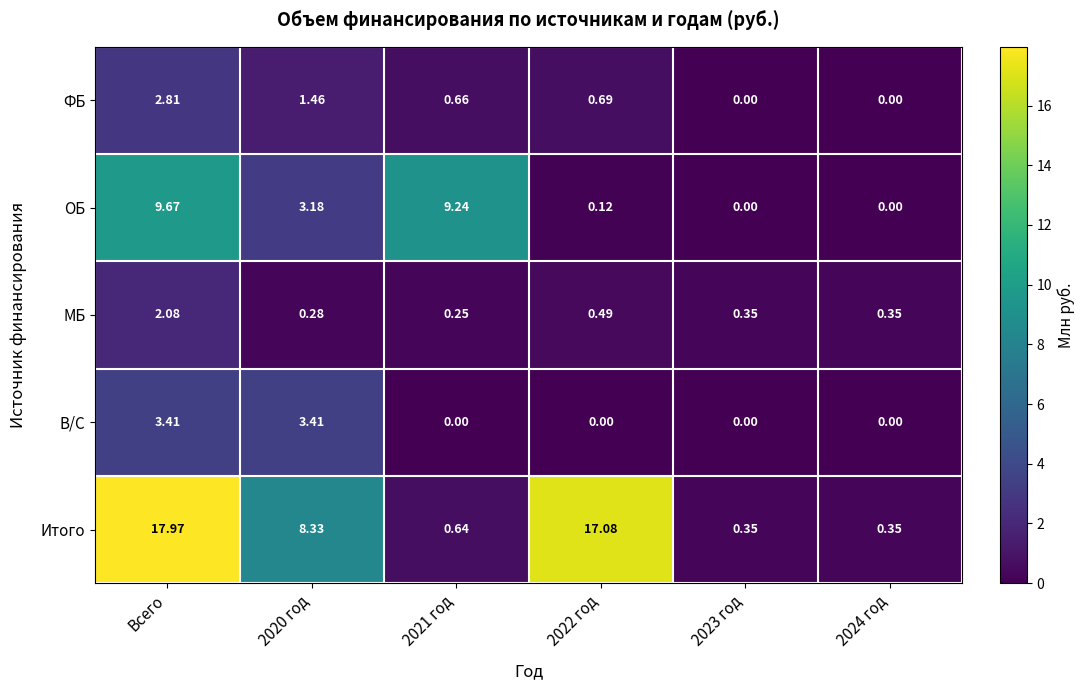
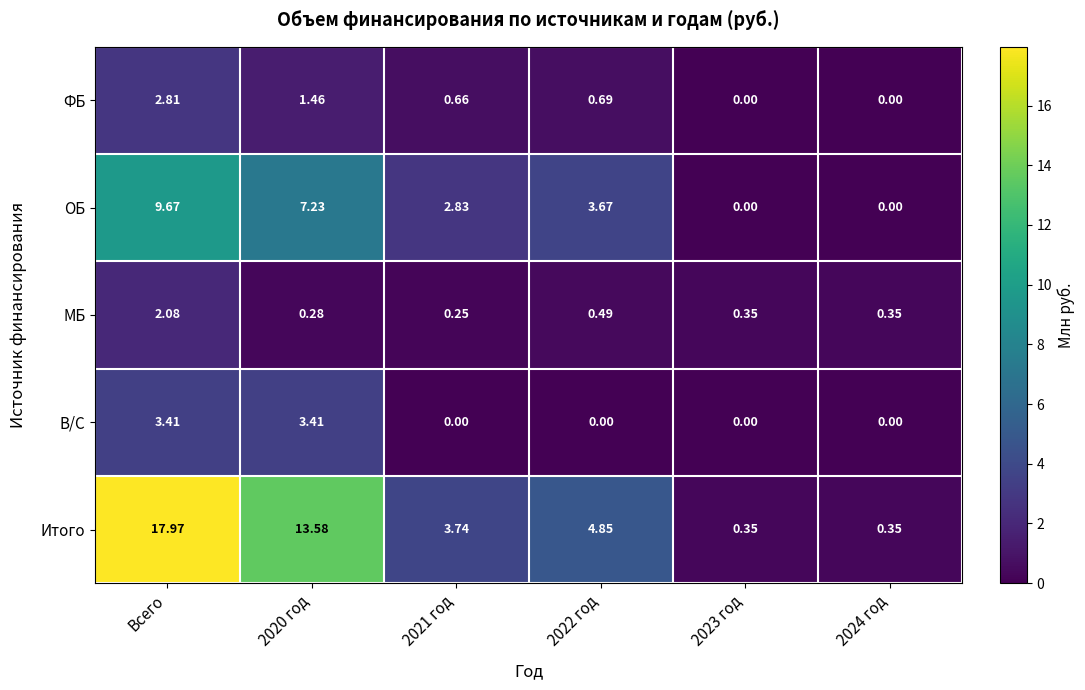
  {
    "ФБ": {
      "Всего": 2.81,
      "2020 год": 1.46,
      "2021 год": 0.66,
      "2022 год": 0.69,
      "2023 год": 0.00,
      "2024 год": 0.00
    },
    "ОБ": {
      "Всего": 9.67,
-     "2020 год": 3.18,
-     "2021 год": 9.24,
-     "2022 год": 0.12,
+     "2020 год": 7.23,
+     "2021 год": 2.83,
+     "2022 год": 3.67,
      "2023 год": 0.00,
      "2024 год": 0.00
    },
    "МБ": {
      "Всего": 2.08,
      "2020 год": 0.28,
      "2021 год": 0.25,
      "2022 год": 0.49,
      "2023 год": 0.35,
      "2024 год": 0.35
    },
    "В/С": {
      "Всего": 3.41,
      "2020 год": 3.41,
      "2021 год": 0.00,
      "2022 год": 0.00,
      "2023 год": 0.00,
      "2024 год": 0.00
    },
    "Итого": {
      "Всего": 17.97,
-     "2020 год": 8.33,
-     "2021 год": 0.64,
-     "2022 год": 17.08,
+     "2020 год": 13.58,
+     "2021 год": 3.74,
+     "2022 год": 4.85,
      "2023 год": 0.35,
      "2024 год": 0.35
    }
  }
